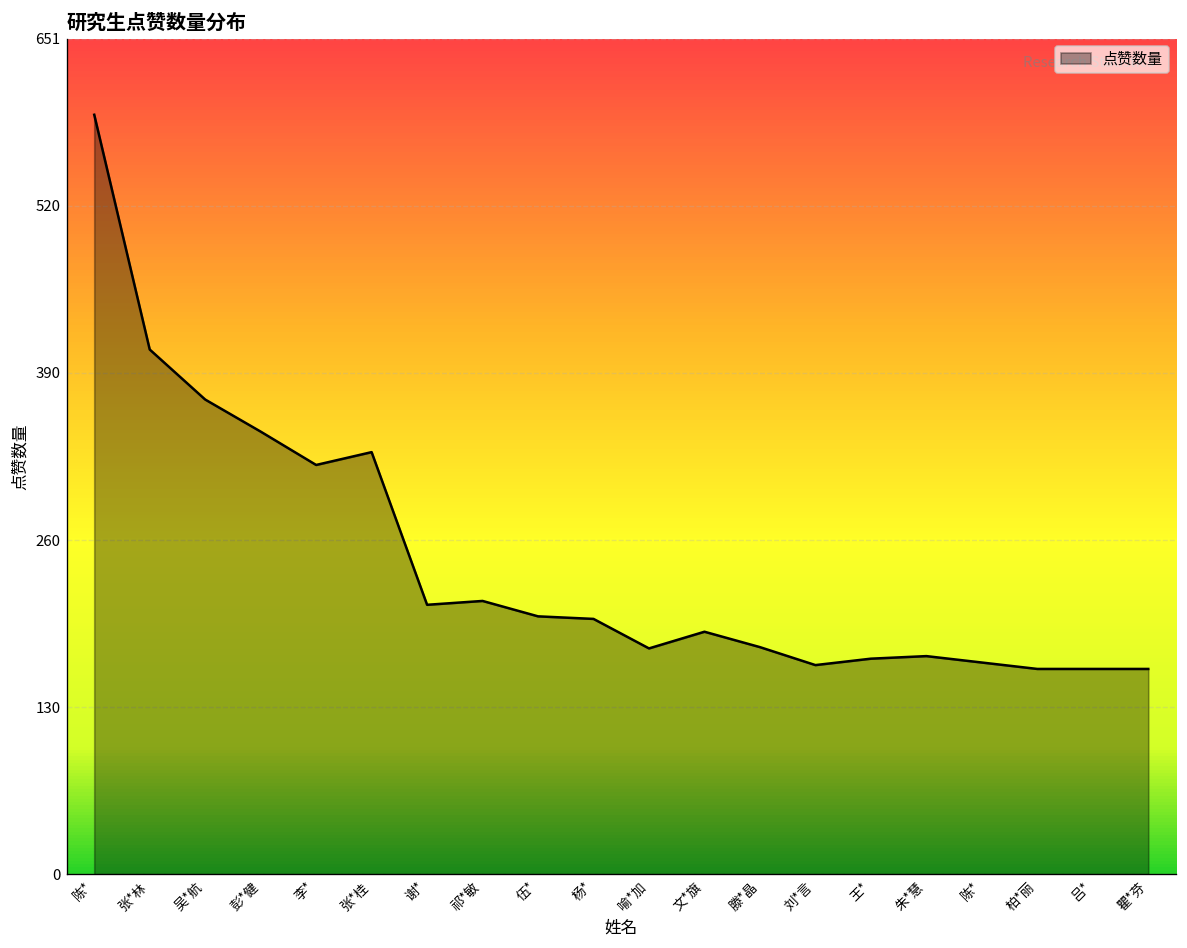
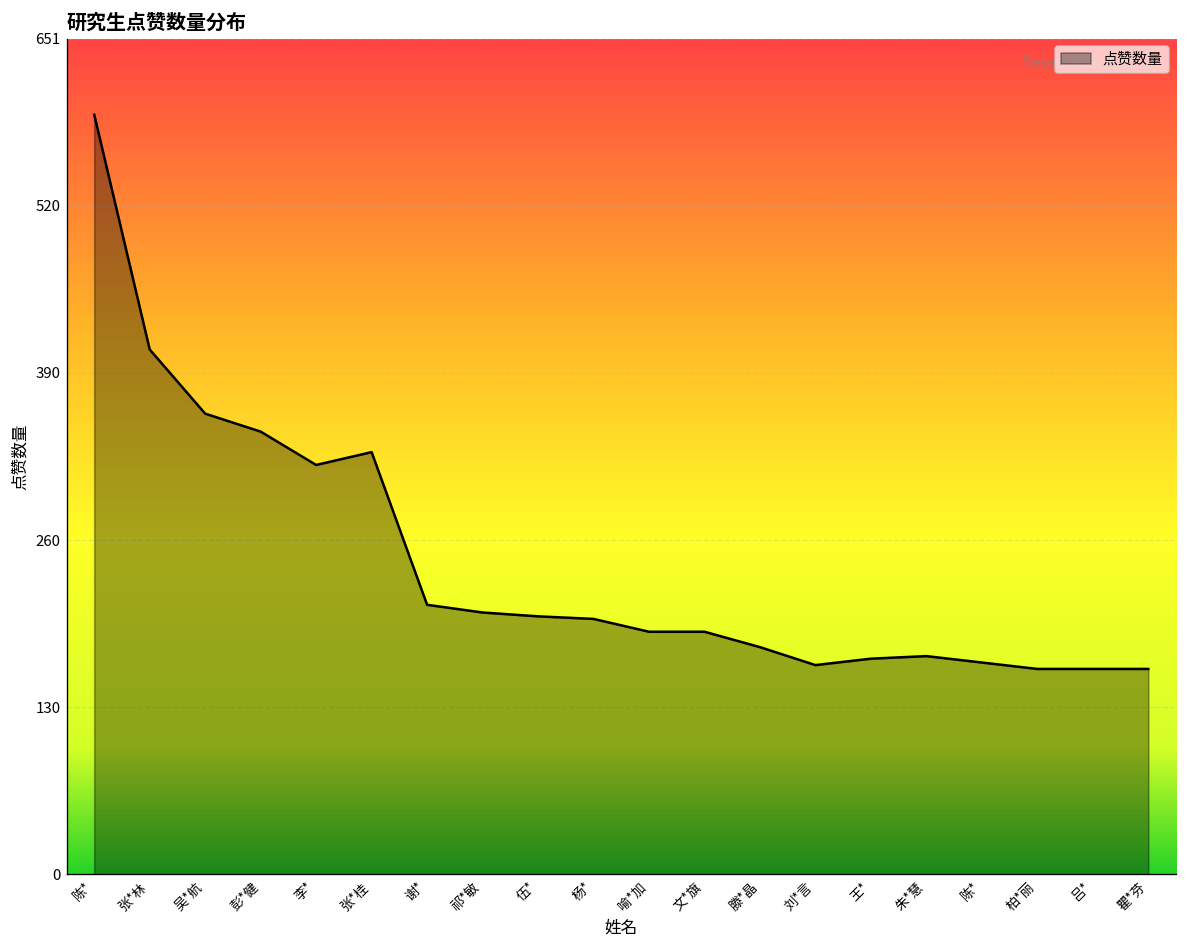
  {
    "张*林": 409,
-   "吴*航": 370,
+   "吴*航": 359,
    "彭*健": 345,
    "李*": 319,
    "张*桂": 329,
    "谢*": 210,
-   "祁*敏": 213,
+   "祁*敏": 204,
    "伍*": 201,
    "杨*": 199,
-   "喻*加": 176,
+   "喻*加": 189,
    "文*旗": 189,
    "滕*晶": 177,
    "刘*言": 163,
    "王*": 168,
    "朱*慧": 170,
    "柏*丽": 160,
    "吕*": 160,
    "瞿*芬": 160
  }
